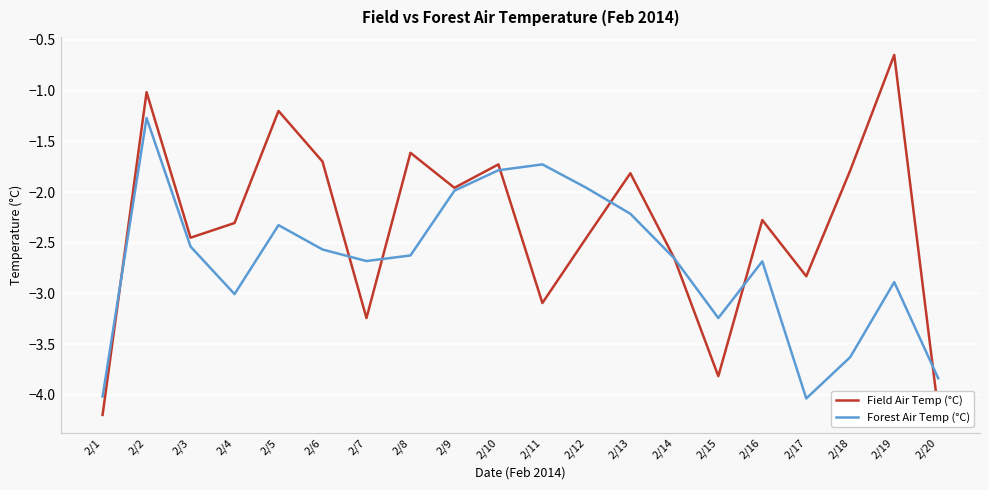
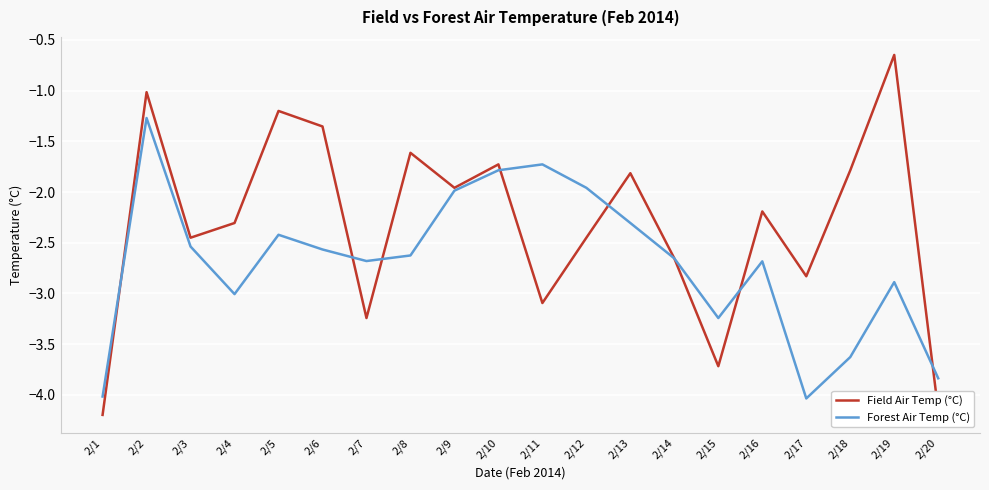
  {
    "Field Air Temp (°C)": {
      "2/1": -4.20,
      "2/2": -1.02,
      "2/3": -2.45,
      "2/4": -2.31,
      "2/5": -1.20,
-     "2/6": -1.70,
+     "2/6": -1.35,
      "2/7": -3.24,
      "2/8": -1.61,
      "2/9": -1.96,
      "2/10": -1.73,
      "2/11": -3.09,
      "2/12": -2.45,
      "2/13": -1.81,
-     "2/15": -3.82,
-     "2/16": -2.28,
+     "2/15": -3.72,
+     "2/16": -2.19,
      "2/17": -2.83,
      "2/18": -1.79,
      "2/19": -0.65
    },
    "Forest Air Temp (°C)": {
      "2/1": -4.02,
      "2/2": -1.27,
      "2/3": -2.54,
      "2/4": -3.01,
-     "2/5": -2.33,
+     "2/5": -2.42,
      "2/6": -2.57,
      "2/7": -2.68,
      "2/8": -2.63,
      "2/9": -1.99,
      "2/10": -1.79,
      "2/11": -1.73,
      "2/12": -1.96,
-     "2/13": -2.21,
+     "2/13": -2.31,
      "2/15": -3.24,
      "2/16": -2.68,
      "2/17": -4.04,
      "2/18": -3.63,
      "2/19": -2.89,
      "2/20": -3.84
    }
  }
